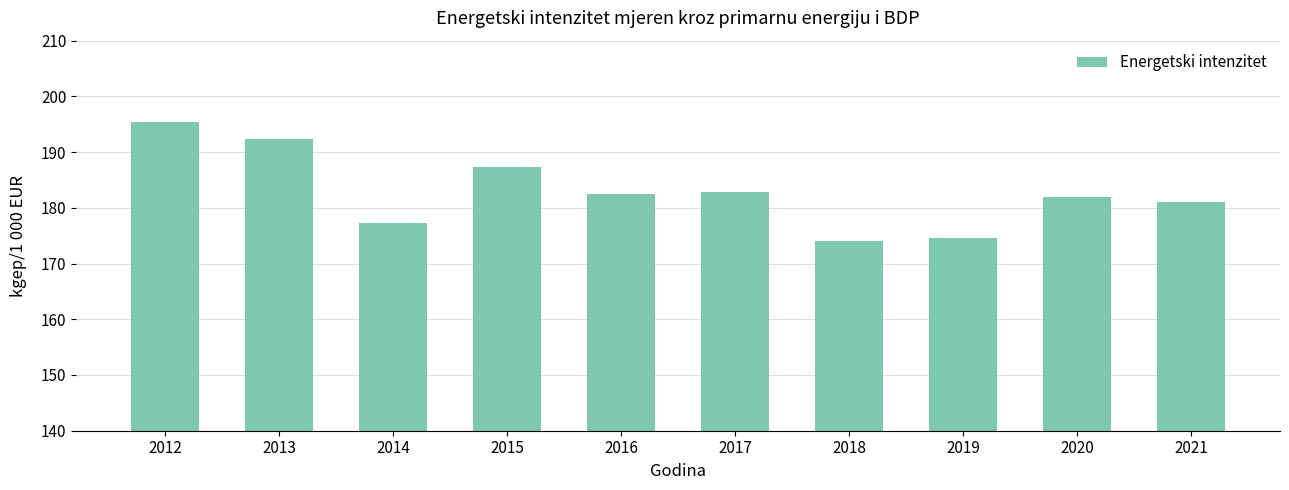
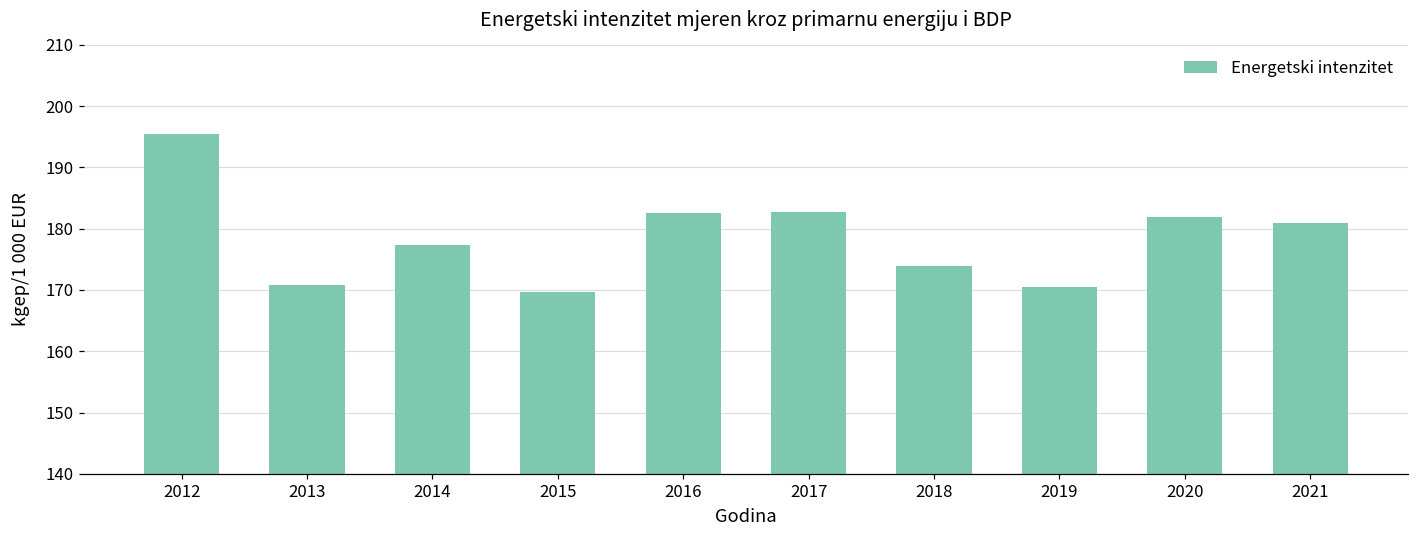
  {
    "2012": 195,
-   "2013": 192,
+   "2013": 171,
    "2014": 177,
-   "2015": 187,
+   "2015": 170,
    "2016": 183,
    "2017": 183,
    "2018": 174,
-   "2019": 175,
+   "2019": 170,
    "2020": 182,
    "2021": 181
  }
